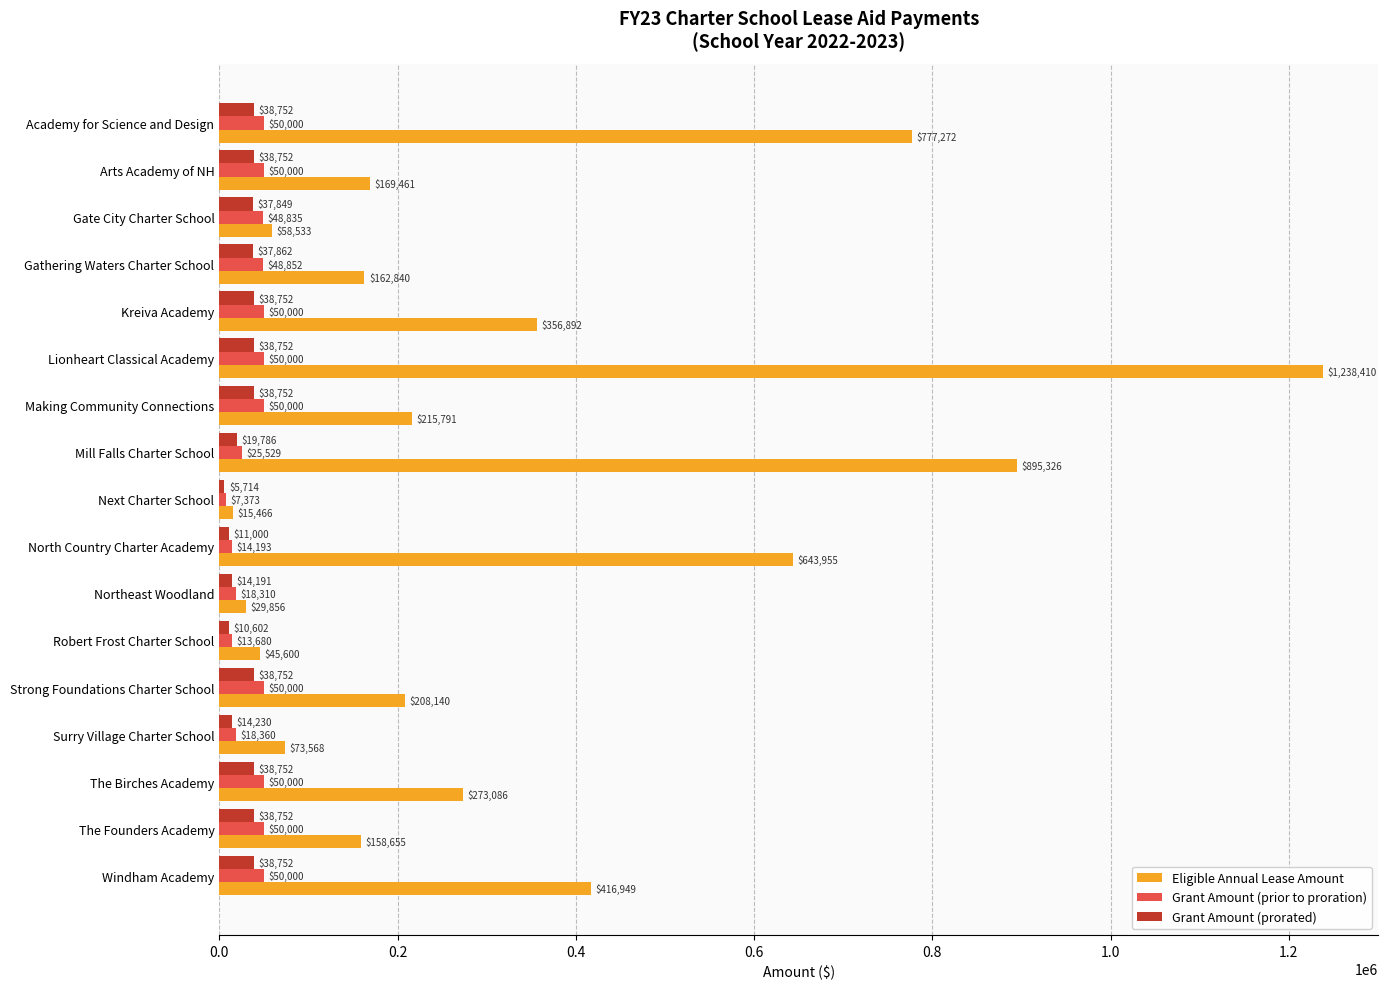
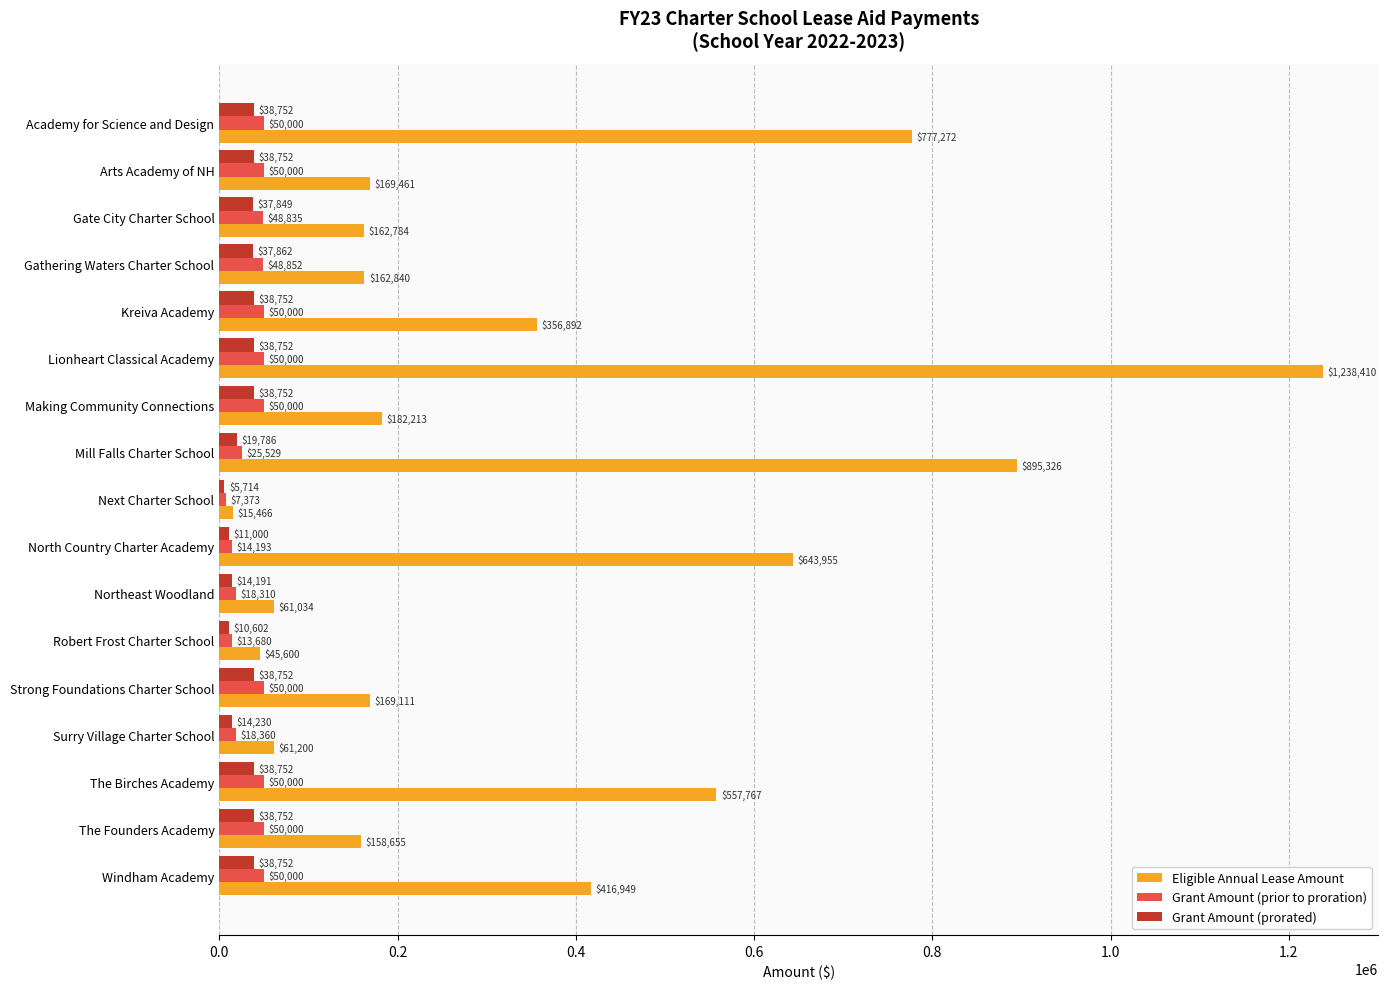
  {
    "Eligible Annual Lease Amount": {
      "Academy for Science and Design": "$777,272",
      "Arts Academy of NH": "$169,461",
-     "Gate City Charter School": "$58,533",
+     "Gate City Charter School": "$162,784",
      "Gathering Waters Charter School": "$162,840",
      "Kreiva Academy": "$356,892",
      "Lionheart Classical Academy": "$1,238,410",
-     "Making Community Connections": "$215,791",
+     "Making Community Connections": "$182,213",
      "Mill Falls Charter School": "$895,326",
      "Next Charter School": "$15,466",
      "North Country Charter Academy": "$643,955",
-     "Northeast Woodland": "$29,856",
+     "Northeast Woodland": "$61,034",
      "Robert Frost Charter School": "$45,600",
-     "Strong Foundations Charter School": "$208,140",
-     "Surry Village Charter School": "$73,568",
-     "The Birches Academy": "$273,086",
+     "Strong Foundations Charter School": "$169,111",
+     "Surry Village Charter School": "$61,200",
+     "The Birches Academy": "$557,767",
      "The Founders Academy": "$158,655",
      "Windham Academy": "$416,949"
    }
  }
